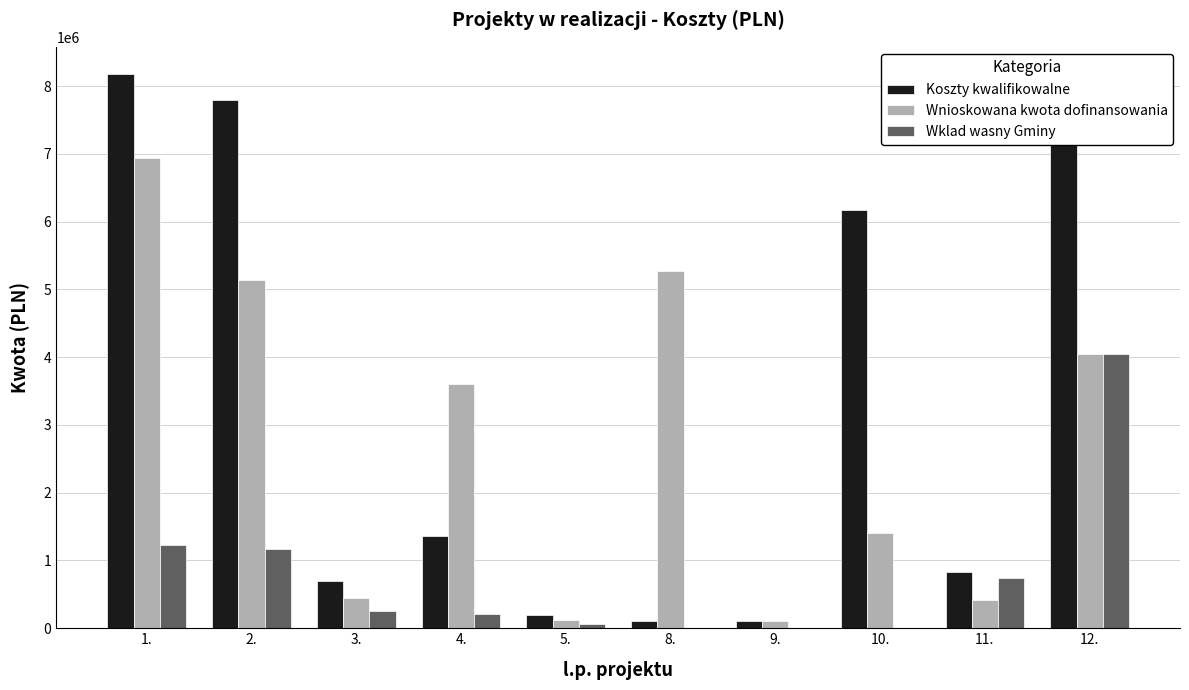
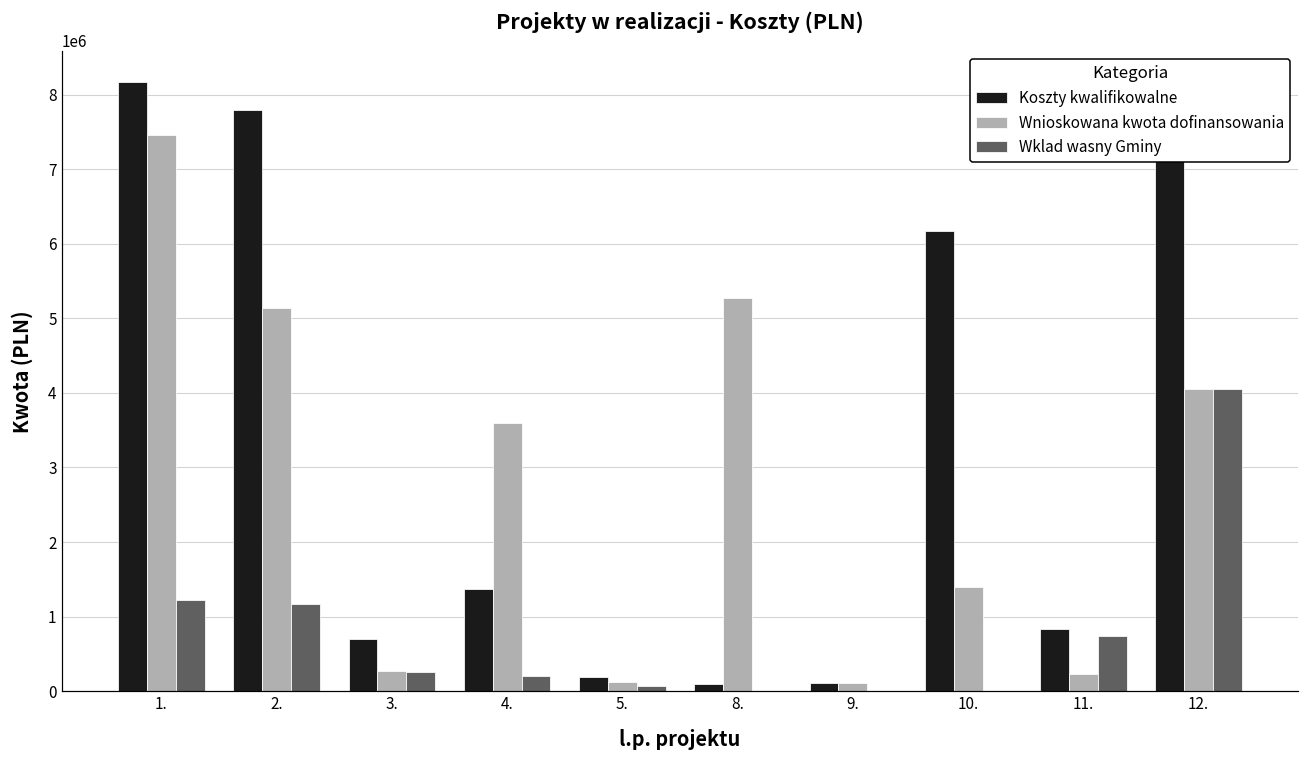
  {
    "Koszty kwalifikowalne": {
      "1.": 8200000,
      "2.": 7800000,
      "3.": 700000,
      "4.": 1400000,
      "5.": 200000,
      "8.": 100000,
      "9.": 100000,
      "10.": 6200000,
      "11.": 800000
    },
    "Wnioskowana kwota dofinansowania": {
-     "1.": 6900000,
+     "1.": 7500000,
      "2.": 5100000,
-     "3.": 400000,
+     "3.": 300000,
      "4.": 3600000,
      "5.": 100000,
      "8.": 5300000,
      "9.": 100000,
      "10.": 1400000,
-     "11.": 400000,
+     "11.": 200000,
      "12.": 4100000
    },
    "Wklad wasny Gminy": {
      "1.": 1200000,
      "2.": 1200000,
      "3.": 300000,
      "4.": 200000,
      "5.": 100000,
      "8.": 0,
      "9.": 0,
      "10.": 0,
      "11.": 700000,
      "12.": 4100000
    }
  }
